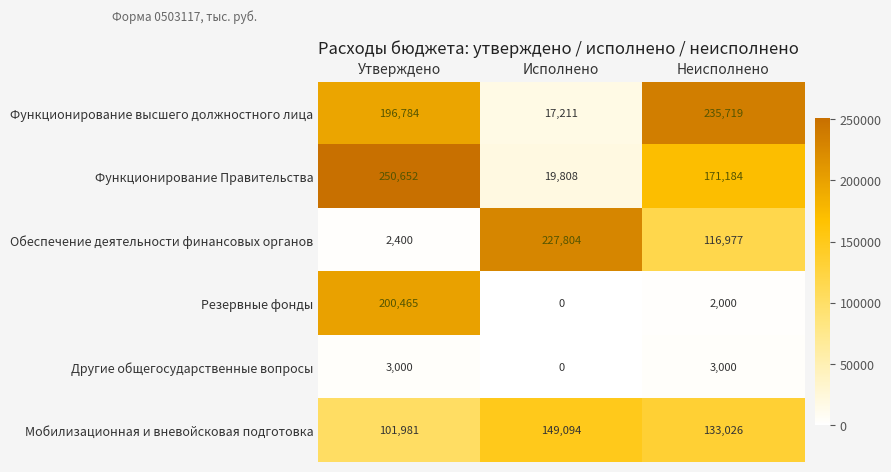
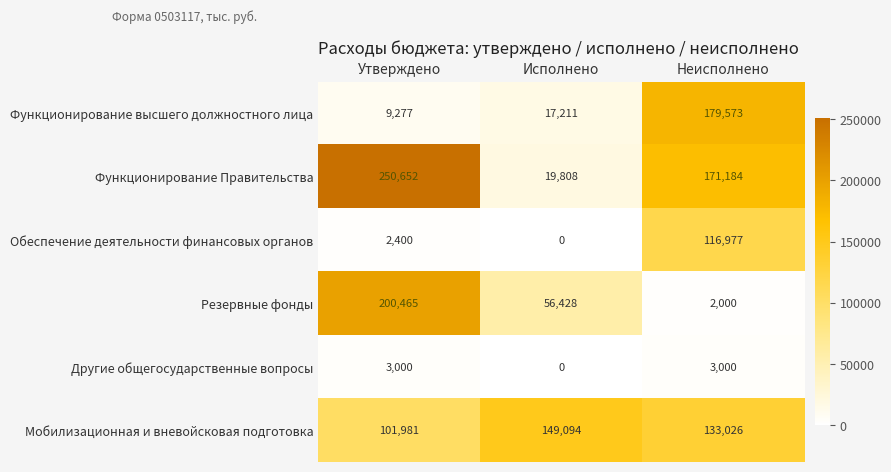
  {
    "Функционирование высшего должностного лица": {
-     "Утверждено": "196,784",
+     "Утверждено": "9,277",
      "Исполнено": "17,211",
-     "Неисполнено": "235,719"
+     "Неисполнено": "179,573"
    },
    "Функционирование Правительства": {
      "Утверждено": "250,652",
      "Исполнено": "19,808",
      "Неисполнено": "171,184"
    },
    "Обеспечение деятельности финансовых органов": {
      "Утверждено": "2,400",
-     "Исполнено": "227,804",
+     "Исполнено": "0",
      "Неисполнено": "116,977"
    },
    "Резервные фонды": {
      "Утверждено": "200,465",
-     "Исполнено": "0",
+     "Исполнено": "56,428",
      "Неисполнено": "2,000"
    },
    "Другие общегосударственные вопросы": {
      "Утверждено": "3,000",
      "Исполнено": "0",
      "Неисполнено": "3,000"
    },
    "Мобилизационная и вневойсковая подготовка": {
      "Утверждено": "101,981",
      "Исполнено": "149,094",
      "Неисполнено": "133,026"
    }
  }
